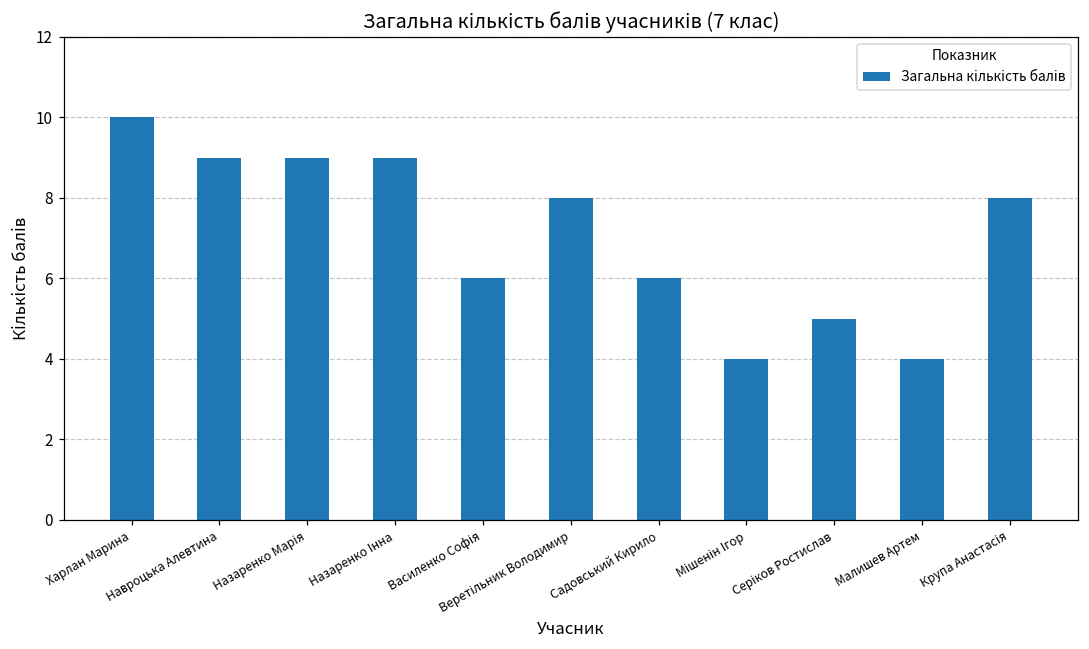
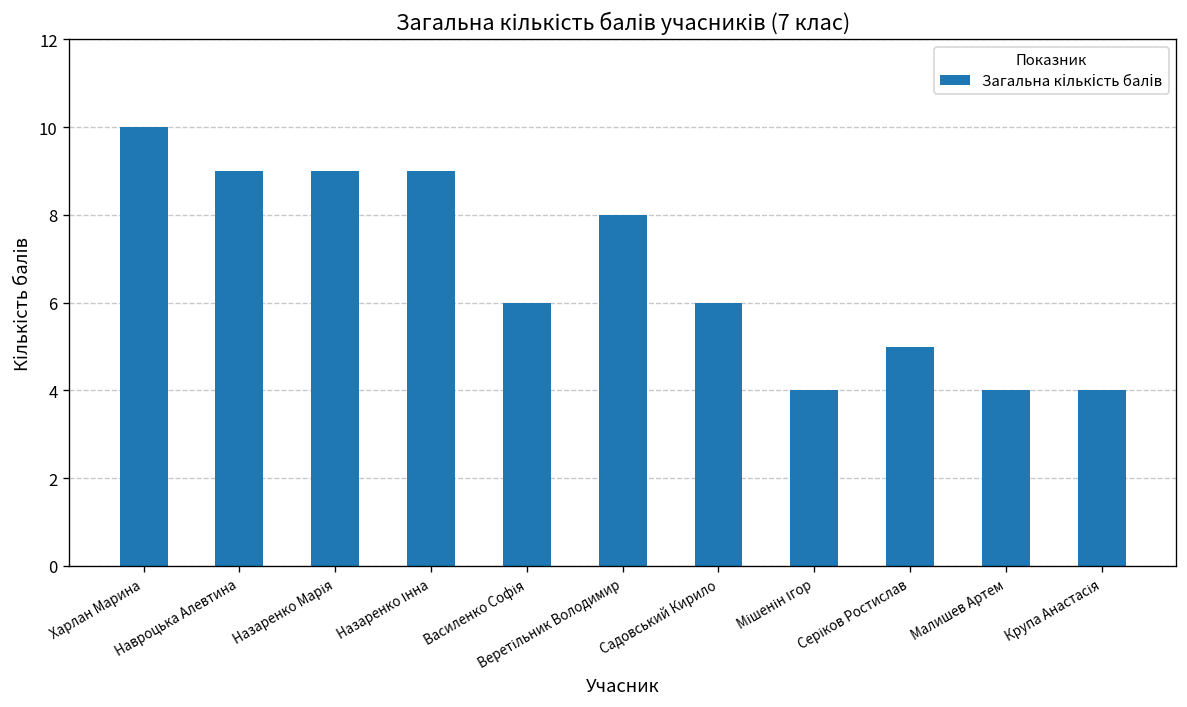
  {
    "Харлан Марина": 10,
    "Навроцька Алевтина": 9,
    "Назаренко Марія": 9,
    "Назаренко Інна": 9,
    "Василенко Софія": 6,
    "Веретільник Володимир": 8,
    "Садовський Кирило": 6,
    "Мішенін Ігор": 4,
    "Серіков Ростислав": 5,
    "Малишев Артем": 4,
-   "Крупа Анастасія": 8
+   "Крупа Анастасія": 4
  }
